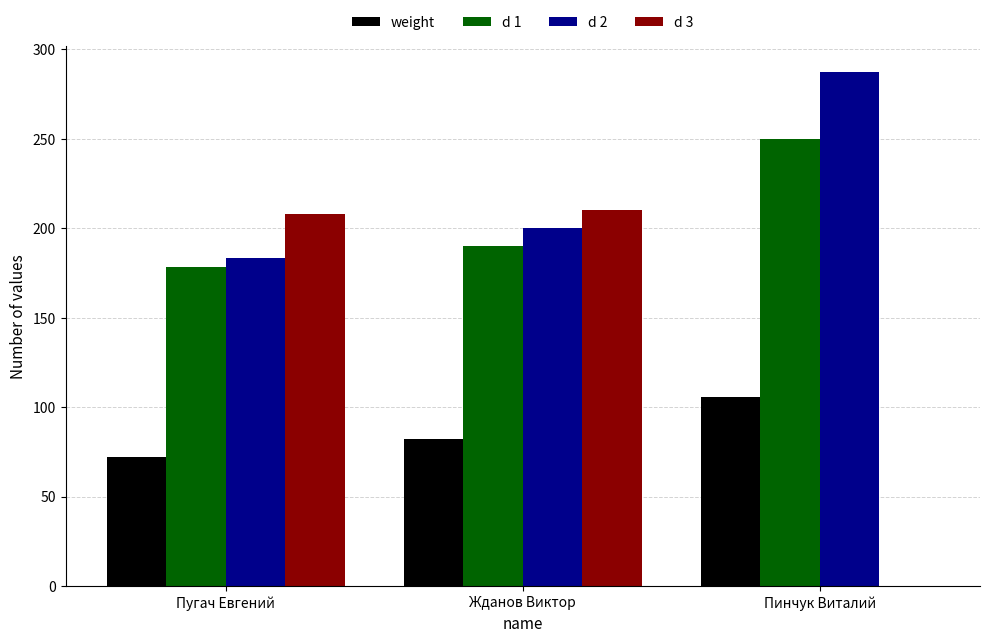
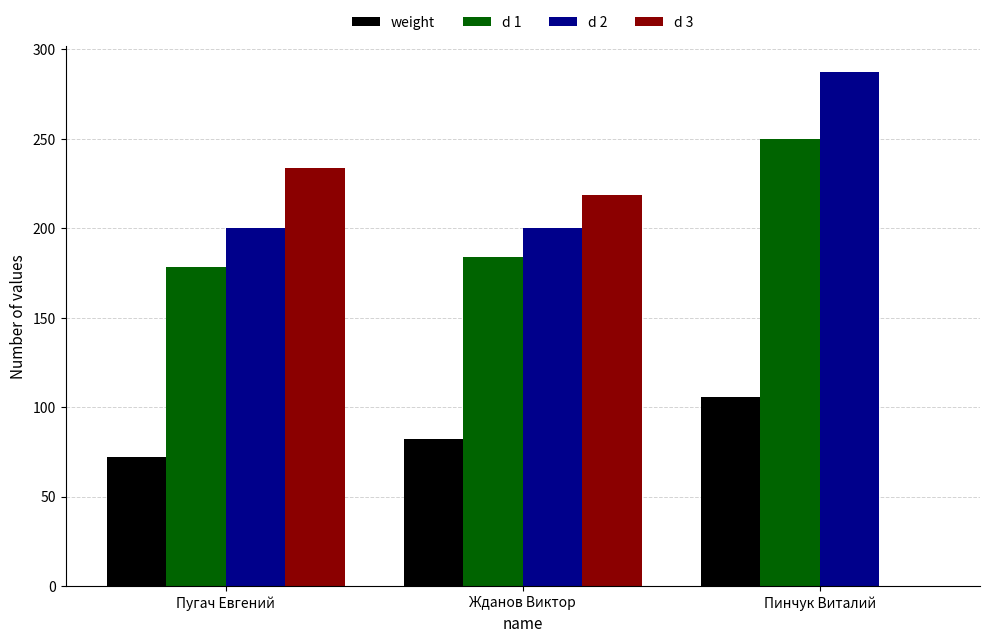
  {
    "weight": {
      "Пугач Евгений": 73,
      "Жданов Виктор": 83,
      "Пинчук Виталий": 106
    },
    "d 1": {
      "Пугач Евгений": 178,
-     "Жданов Виктор": 190,
+     "Жданов Виктор": 184,
      "Пинчук Виталий": 250
    },
    "d 2": {
-     "Пугач Евгений": 184,
+     "Пугач Евгений": 200,
      "Жданов Виктор": 200,
      "Пинчук Виталий": 288
    },
    "d 3": {
-     "Пугач Евгений": 208,
-     "Жданов Виктор": 210,
+     "Пугач Евгений": 234,
+     "Жданов Виктор": 219,
      "Пинчук Виталий": 0
    }
  }
